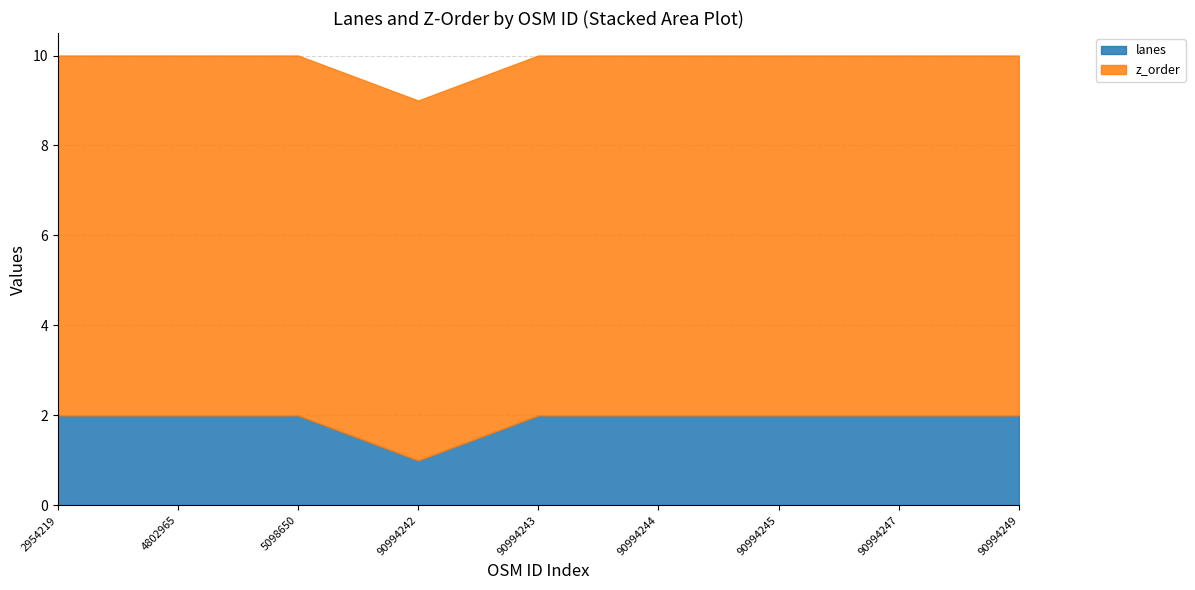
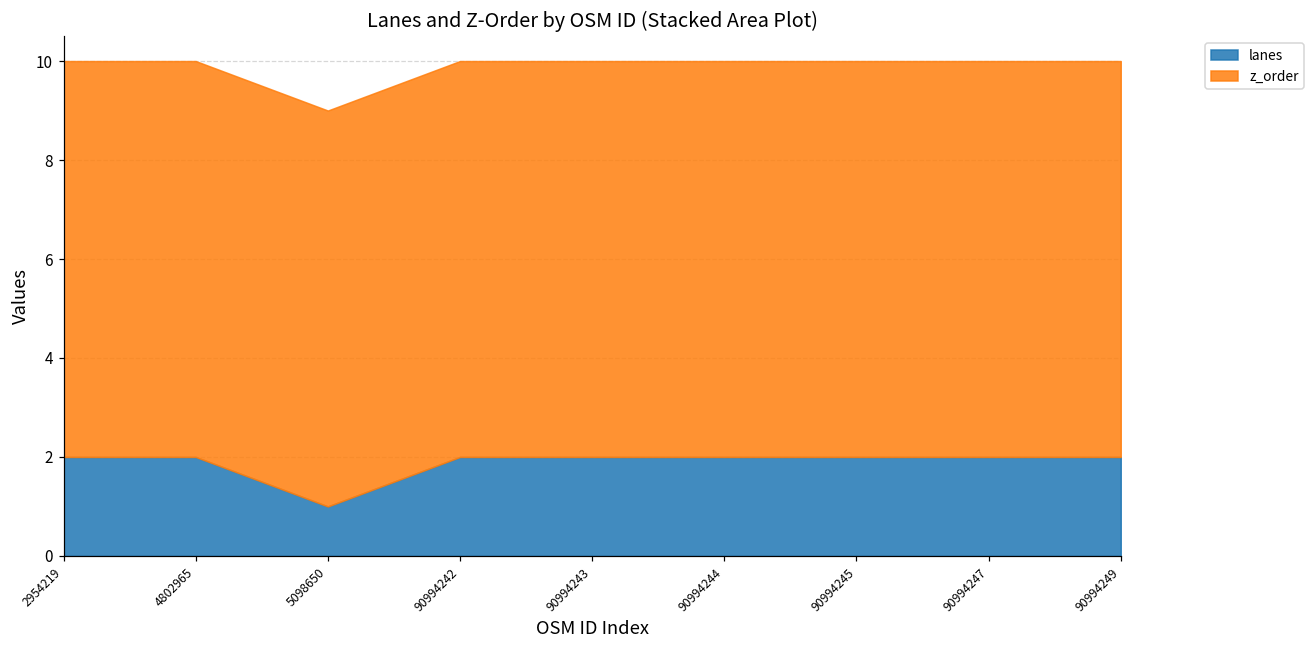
  {
    "lanes": {
      "2954219": 2,
      "4802965": 2,
-     "5098650": 2,
-     "90994242": 1,
+     "5098650": 1,
+     "90994242": 2,
      "90994243": 2,
      "90994244": 2,
      "90994245": 2,
      "90994247": 2,
      "90994249": 2
    },
    "z_order": {
      "2954219": 8,
      "4802965": 8,
      "5098650": 8,
      "90994242": 8,
      "90994243": 8,
      "90994244": 8,
      "90994245": 8,
      "90994247": 8,
      "90994249": 8
    }
  }
